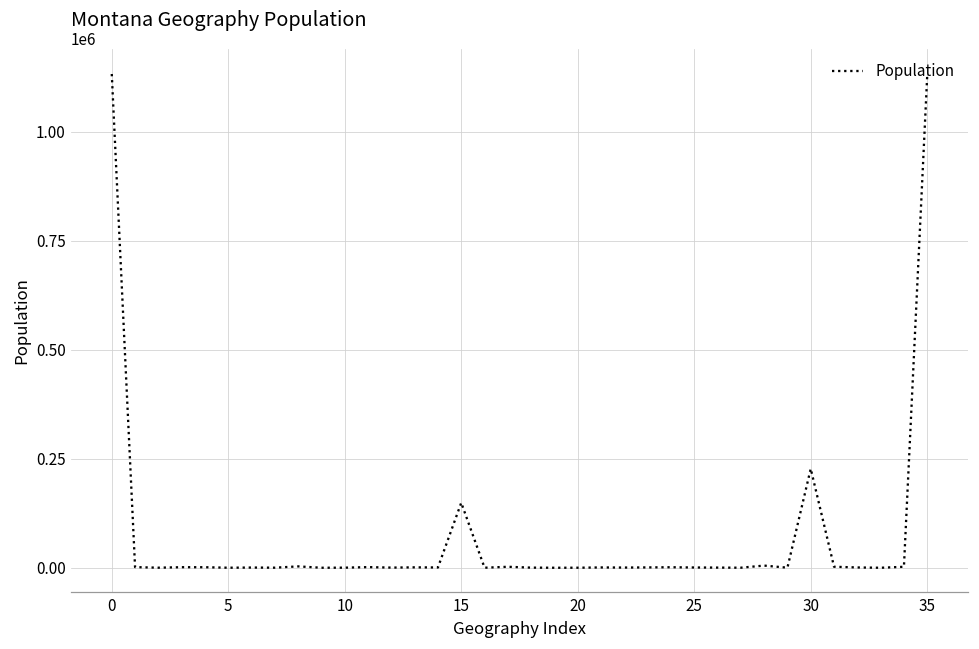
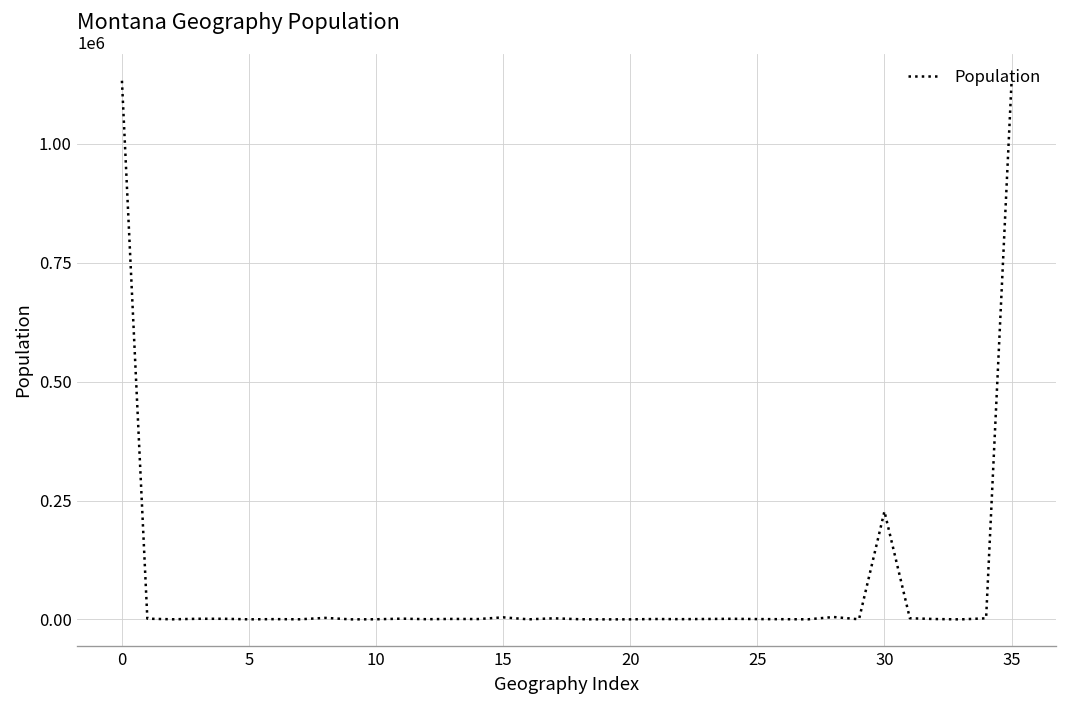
  {
    "0": 1130000,
    "5": 0,
    "10": 0,
-   "15": 150000,
+   "15": 0,
    "20": 0,
    "25": 0,
    "30": 230000,
    "35": 1130000
  }
